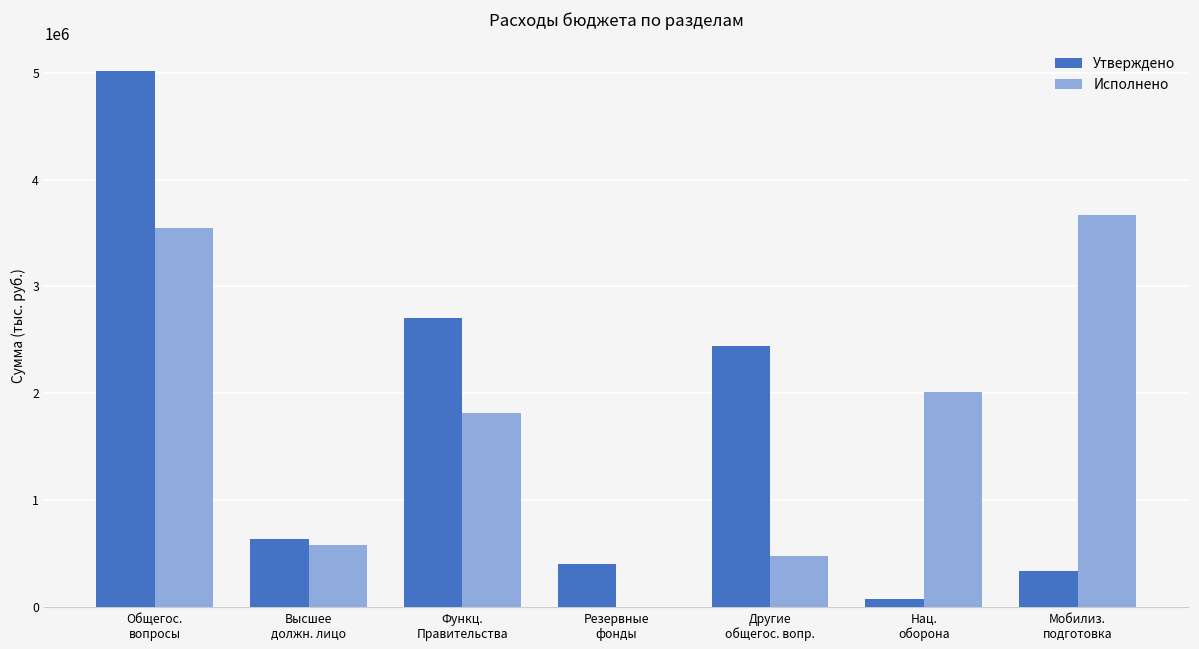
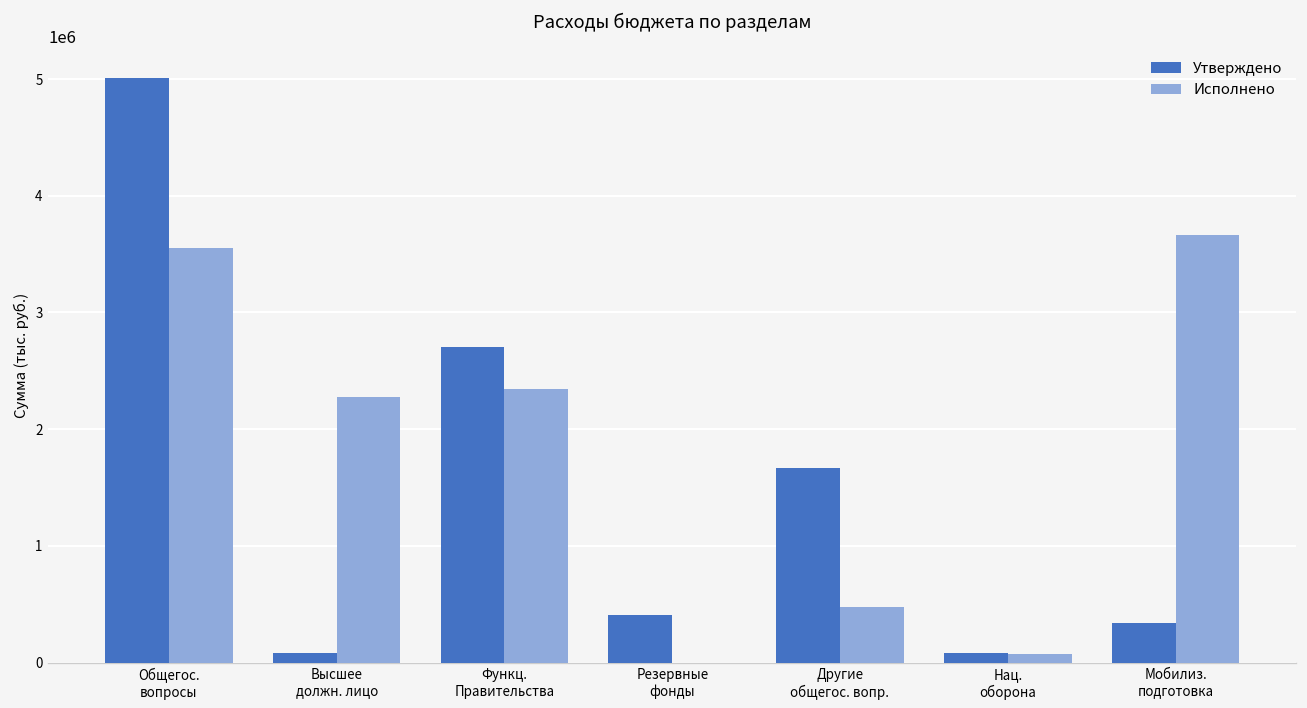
  {
    "Утверждено": {
      "Общегос. вопросы": 5000000,
-     "Высшее должн. лицо": 600000,
+     "Высшее должн. лицо": 100000,
      "Функц. Правительства": 2700000,
      "Резервные фонды": 400000,
-     "Другие общегос. вопр.": 2400000,
+     "Другие общегос. вопр.": 1700000,
      "Нац. оборона": 100000,
      "Мобилиз. подготовка": 300000
    },
    "Исполнено": {
      "Общегос. вопросы": 3600000,
-     "Высшее должн. лицо": 600000,
-     "Функц. Правительства": 1800000,
+     "Высшее должн. лицо": 2300000,
+     "Функц. Правительства": 2300000,
      "Резервные фонды": 0,
      "Другие общегос. вопр.": 500000,
-     "Нац. оборона": 2000000,
+     "Нац. оборона": 100000,
      "Мобилиз. подготовка": 3700000
    }
  }
